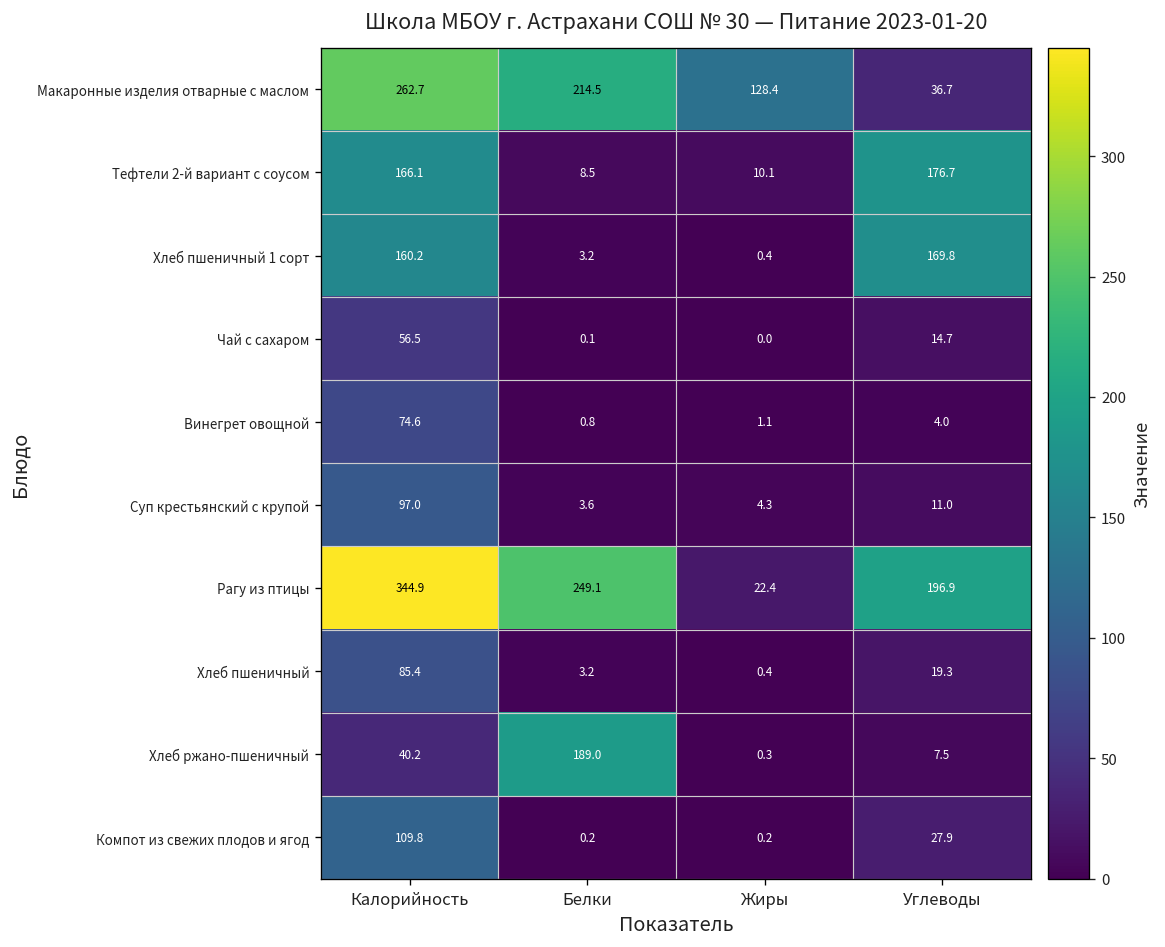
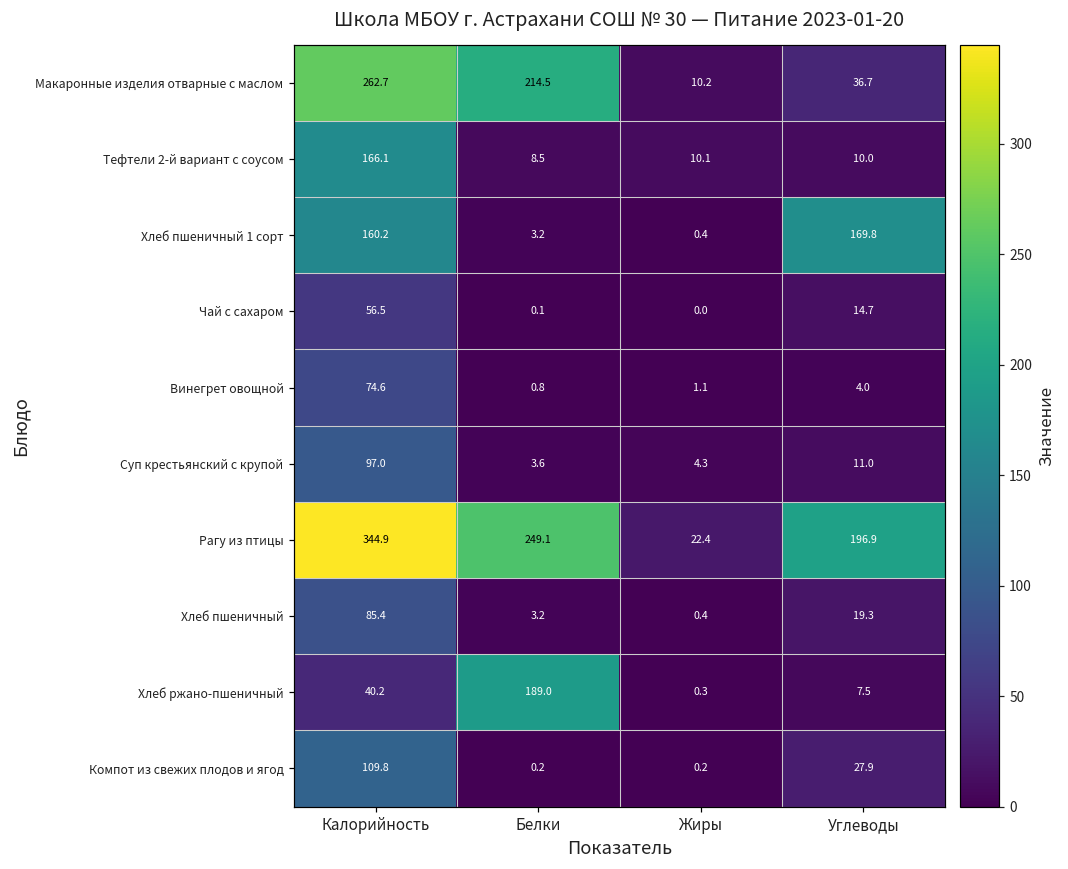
  {
    "Макаронные изделия отварные с маслом": {
      "Калорийность": 262.7,
      "Белки": 214.5,
-     "Жиры": 128.4,
+     "Жиры": 10.2,
      "Углеводы": 36.7
    },
    "Тефтели 2-й вариант с соусом": {
      "Калорийность": 166.1,
      "Белки": 8.5,
      "Жиры": 10.1,
-     "Углеводы": 176.7
+     "Углеводы": 10.0
    },
    "Хлеб пшеничный 1 сорт": {
      "Калорийность": 160.2,
      "Белки": 3.2,
      "Жиры": 0.4,
      "Углеводы": 169.8
    },
    "Чай с сахаром": {
      "Калорийность": 56.5,
      "Белки": 0.1,
      "Жиры": 0.0,
      "Углеводы": 14.7
    },
    "Винегрет овощной": {
      "Калорийность": 74.6,
      "Белки": 0.8,
      "Жиры": 1.1,
      "Углеводы": 4.0
    },
    "Суп крестьянский с крупой": {
      "Калорийность": 97.0,
      "Белки": 3.6,
      "Жиры": 4.3,
      "Углеводы": 11.0
    },
    "Рагу из птицы": {
      "Калорийность": 344.9,
      "Белки": 249.1,
      "Жиры": 22.4,
      "Углеводы": 196.9
    },
    "Хлеб пшеничный": {
      "Калорийность": 85.4,
      "Белки": 3.2,
      "Жиры": 0.4,
      "Углеводы": 19.3
    },
    "Хлеб ржано-пшеничный": {
      "Калорийность": 40.2,
      "Белки": 189.0,
      "Жиры": 0.3,
      "Углеводы": 7.5
    },
    "Компот из свежих плодов и ягод": {
      "Калорийность": 109.8,
      "Белки": 0.2,
      "Жиры": 0.2,
      "Углеводы": 27.9
    }
  }
